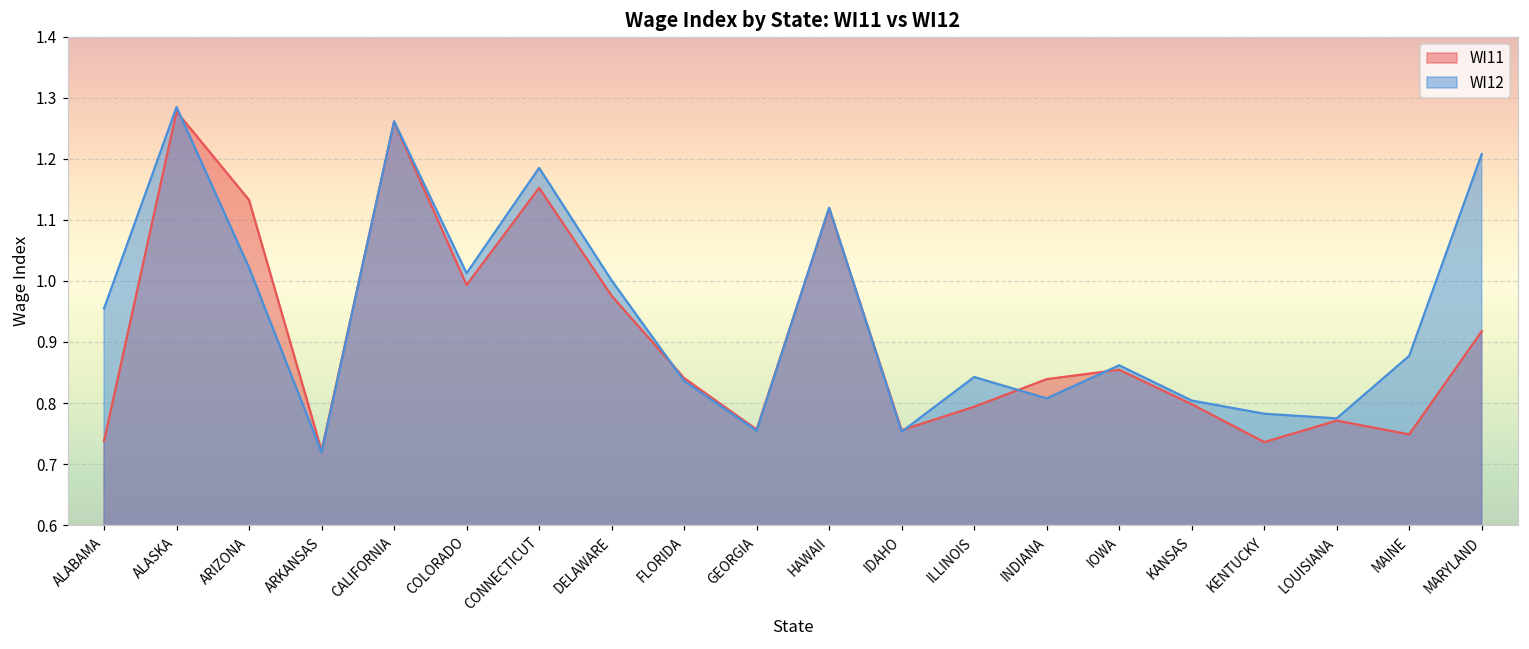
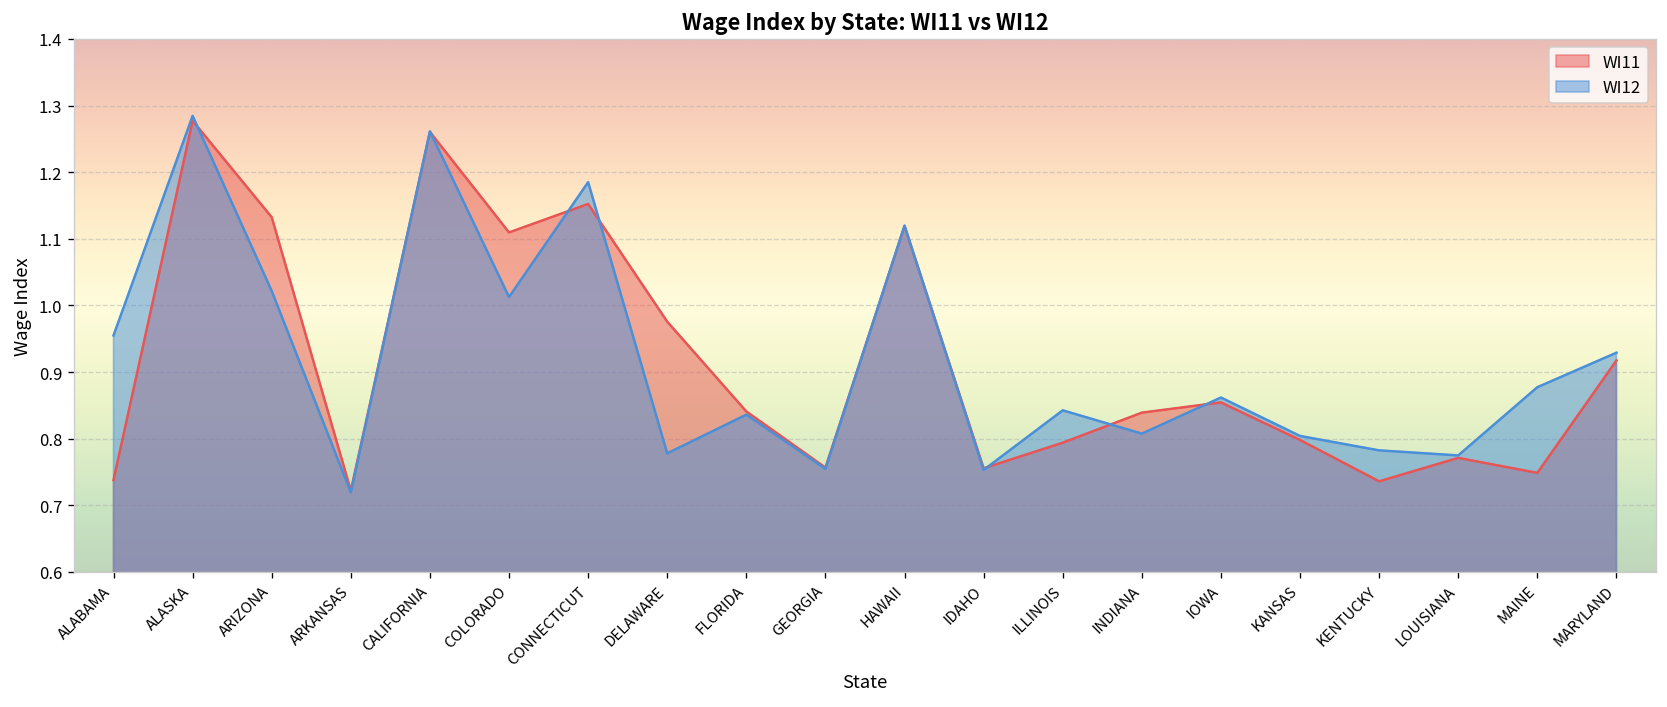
  {
    "WI11": {
      "ALABAMA": 0.74,
      "ALASKA": 1.28,
      "ARIZONA": 1.13,
-     "COLORADO": 0.99,
+     "COLORADO": 1.11,
      "CONNECTICUT": 1.15,
      "DELAWARE": 0.98,
      "FLORIDA": 0.84,
      "ILLINOIS": 0.79,
      "INDIANA": 0.84,
      "IOWA": 0.85,
      "KANSAS": 0.80,
      "KENTUCKY": 0.74,
      "MAINE": 0.75,
      "MARYLAND": 0.92
    },
    "WI12": {
      "ALABAMA": 0.96,
      "ALASKA": 1.28,
      "ARIZONA": 1.02,
      "COLORADO": 1.01,
      "CONNECTICUT": 1.19,
-     "DELAWARE": 1.00,
+     "DELAWARE": 0.78,
      "FLORIDA": 0.84,
      "ILLINOIS": 0.84,
      "INDIANA": 0.81,
      "IOWA": 0.86,
      "KANSAS": 0.80,
      "KENTUCKY": 0.78,
      "MAINE": 0.88,
-     "MARYLAND": 1.21
+     "MARYLAND": 0.93
    }
  }
